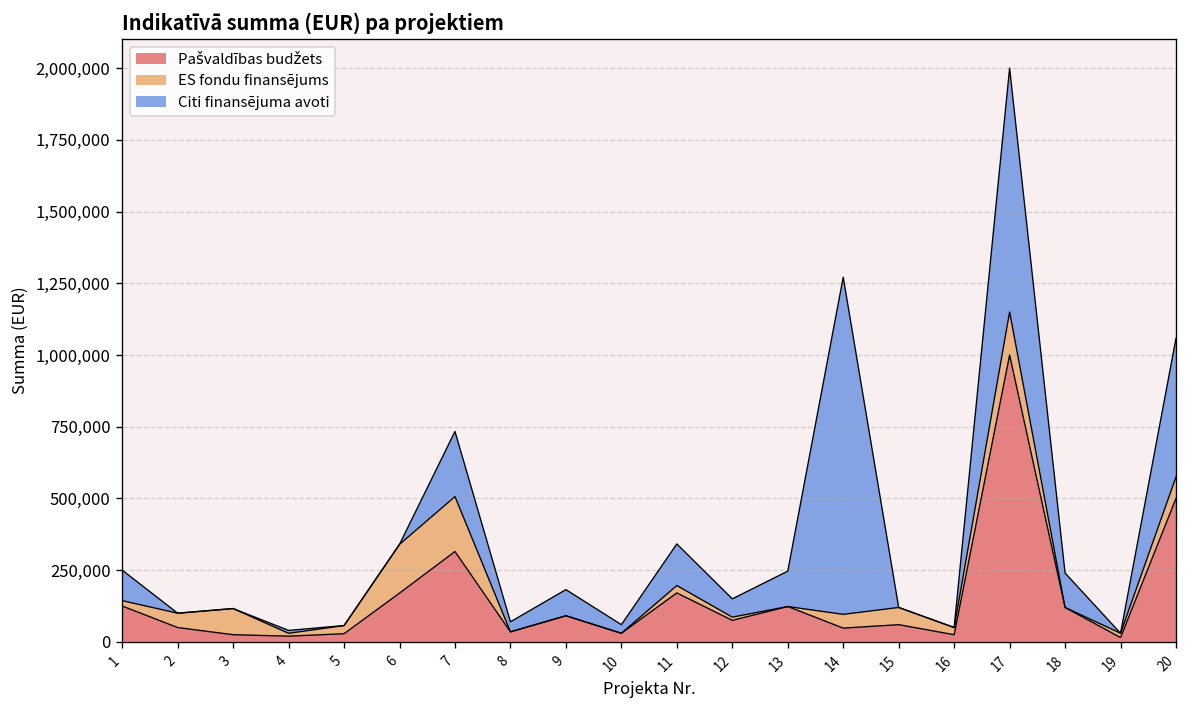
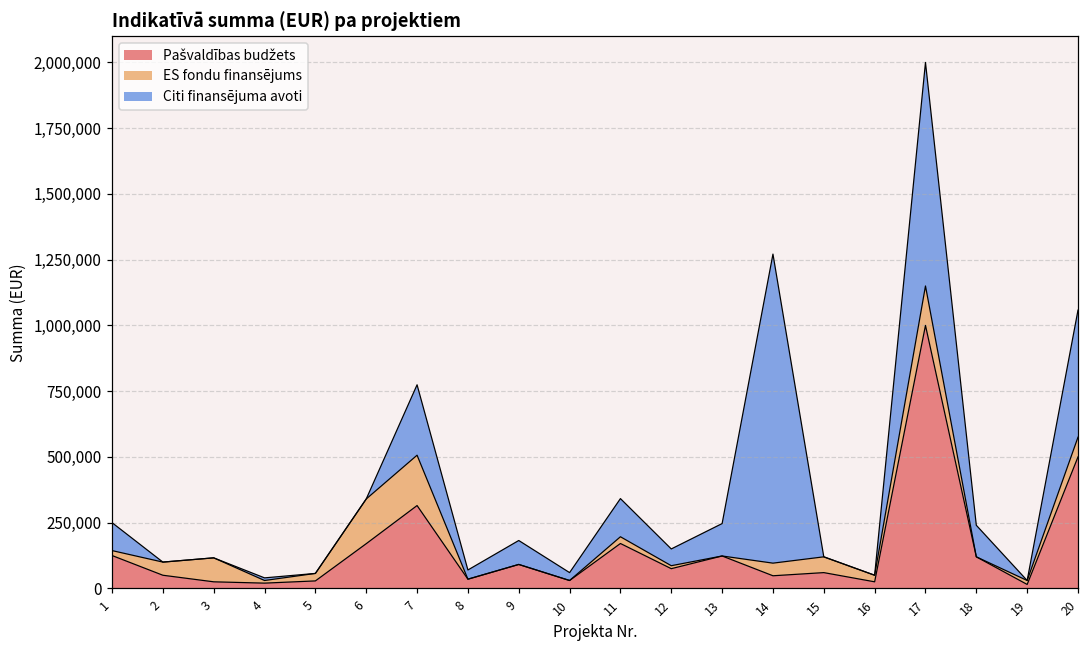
  {
    "Pašvaldības budžets": {
      "1": "130,000",
      "2": "50,000",
      "3": "30,000",
      "5": "30,000",
      "6": "170,000",
      "7": "320,000",
      "11": "170,000",
      "12": "80,000",
      "14": "50,000",
      "15": "60,000",
      "16": "30,000",
      "17": "1,000,000",
      "19": "20,000",
      "20": "500,000"
    },
    "ES fondu finansējums": {
      "1": "20,000",
      "7": "190,000",
      "11": "30,000",
      "12": "10,000",
      "14": "50,000",
      "17": "150,000",
      "20": "80,000"
    },
    "Citi finansējuma avoti": {
      "1": "110,000",
-     "7": "230,000",
+     "7": "270,000",
      "8": "40,000",
      "9": "90,000",
      "10": "30,000",
      "11": "150,000",
      "12": "60,000",
      "13": "120,000",
      "14": "1,180,000",
      "17": "850,000",
      "18": "120,000",
      "20": "480,000"
    }
  }
